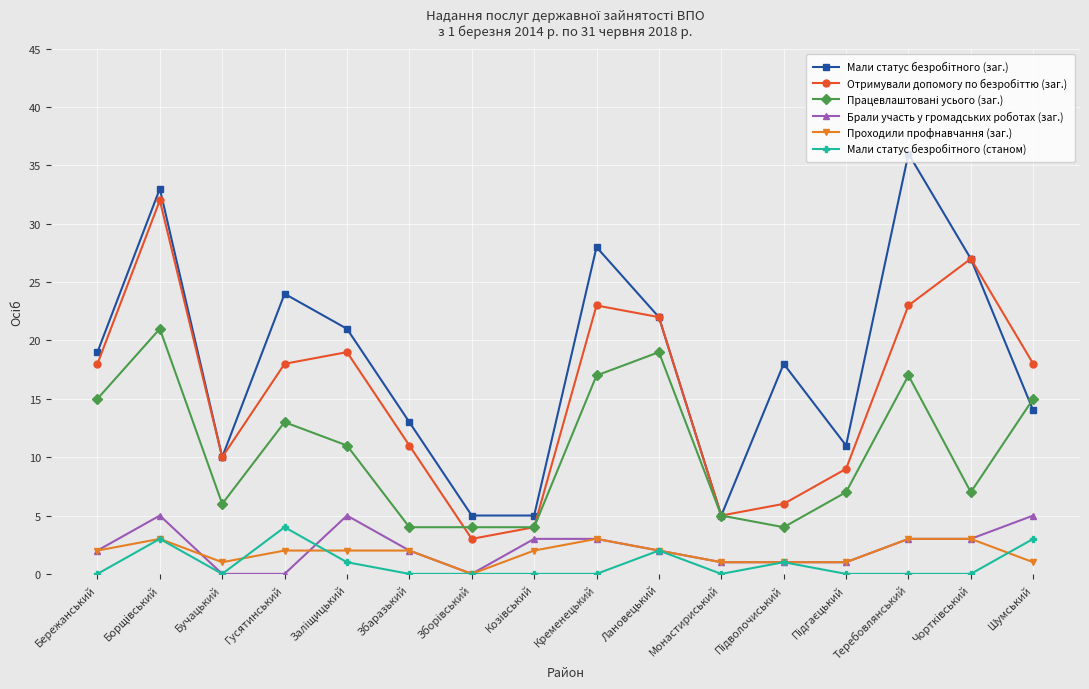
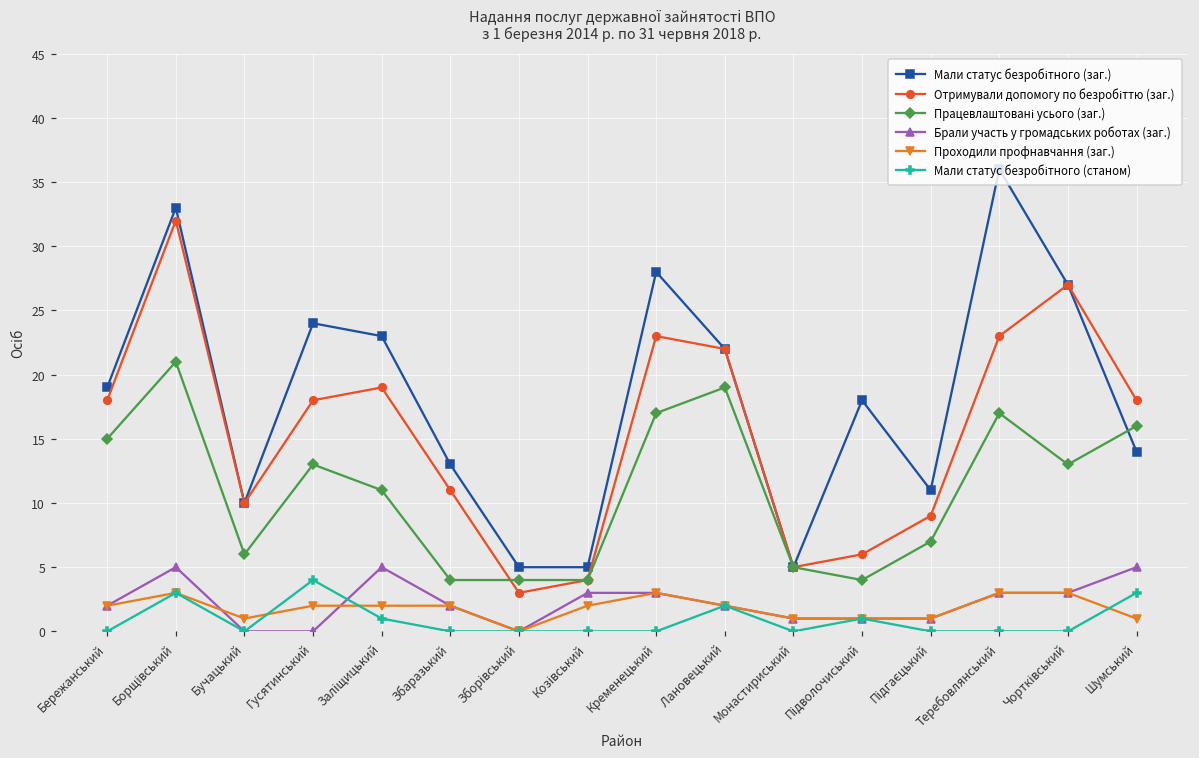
  {
    "Мали статус безробітного (заг.)": {
      "Бережанський": 19,
      "Борщівський": 33,
      "Гусятинський": 24,
-     "Заліщицький": 21,
+     "Заліщицький": 23,
      "Збаразький": 13,
      "Зборівський": 5,
      "Козівський": 5,
      "Кременецький": 28,
      "Підволочиський": 18,
      "Підгаєцький": 11,
      "Шумський": 14
    },
    "Працевлаштовані усього (заг.)": {
      "Бережанський": 15,
      "Борщівський": 21,
      "Бучацький": 6,
      "Гусятинський": 13,
      "Заліщицький": 11,
      "Збаразький": 4,
      "Зборівський": 4,
      "Кременецький": 17,
      "Лановецький": 19,
      "Підволочиський": 4,
      "Підгаєцький": 7,
      "Теребовлянський": 17,
-     "Чортківський": 7,
-     "Шумський": 15
+     "Чортківський": 13,
+     "Шумський": 16
    },
    "Брали участь у громадських роботах (заг.)": {
      "Борщівський": 5,
      "Гусятинський": 0,
      "Заліщицький": 5,
      "Козівський": 3,
      "Шумський": 5
    },
    "Мали статус безробітного (станом)": {
      "Бережанський": 0,
      "Гусятинський": 4,
      "Заліщицький": 1,
      "Збаразький": 0,
      "Козівський": 0,
      "Кременецький": 0,
      "Монастириський": 0,
      "Підгаєцький": 0,
      "Теребовлянський": 0,
      "Чортківський": 0,
      "Шумський": 3
    }
  }
